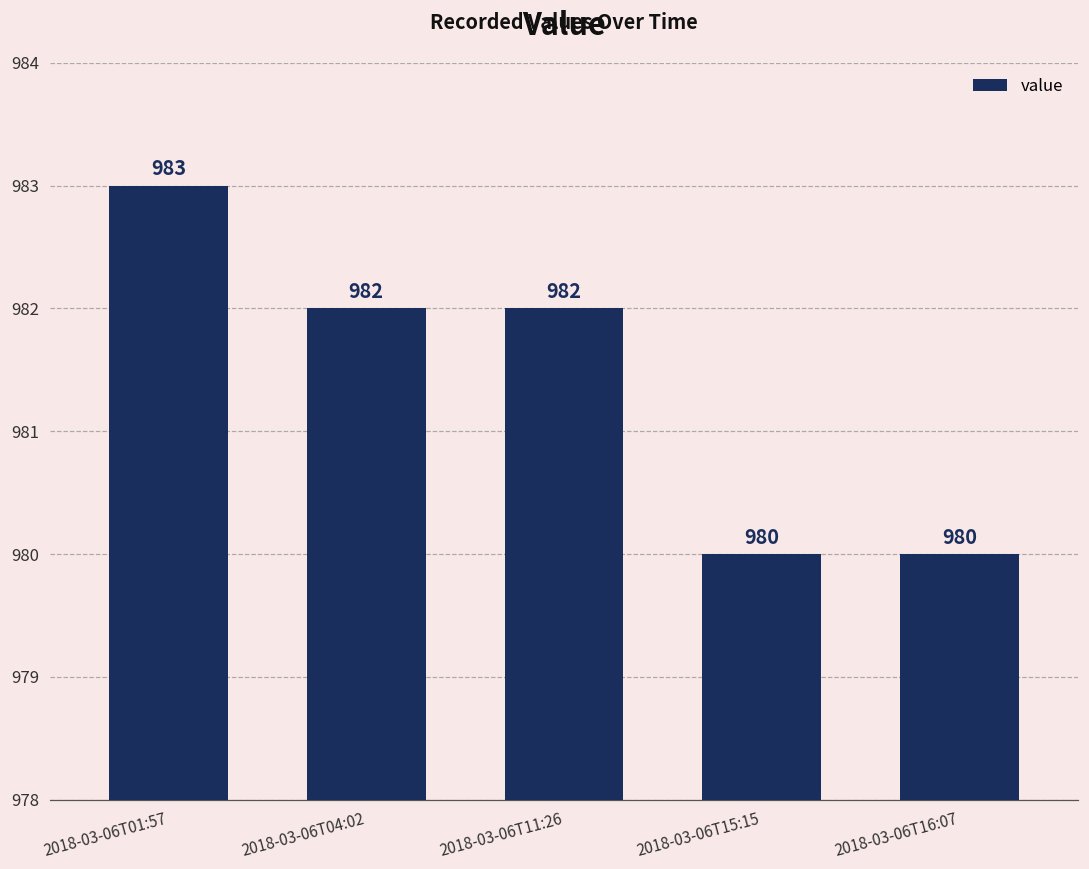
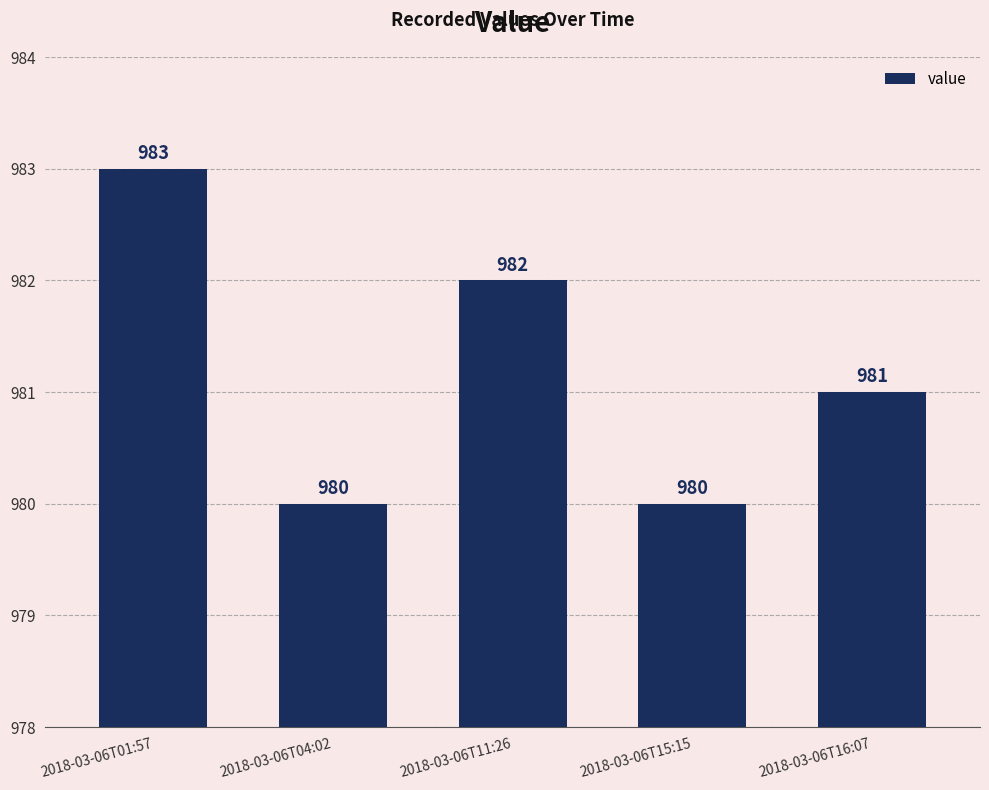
  {
    "2018-03-06T01:57": 983,
-   "2018-03-06T04:02": 982,
+   "2018-03-06T04:02": 980,
    "2018-03-06T11:26": 982,
    "2018-03-06T15:15": 980,
-   "2018-03-06T16:07": 980
+   "2018-03-06T16:07": 981
  }
